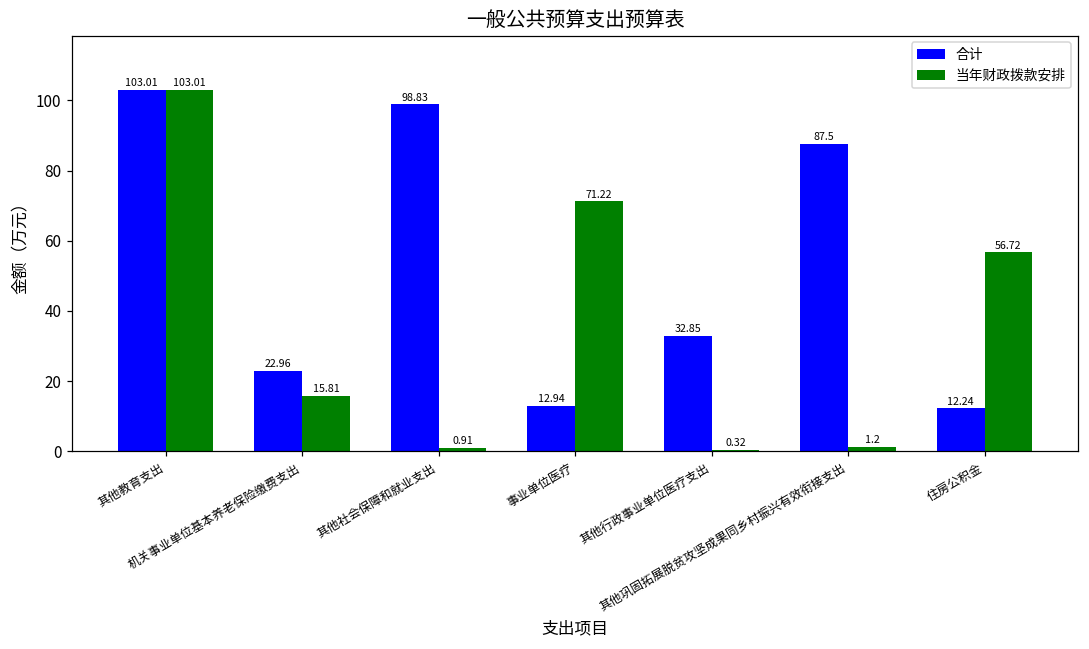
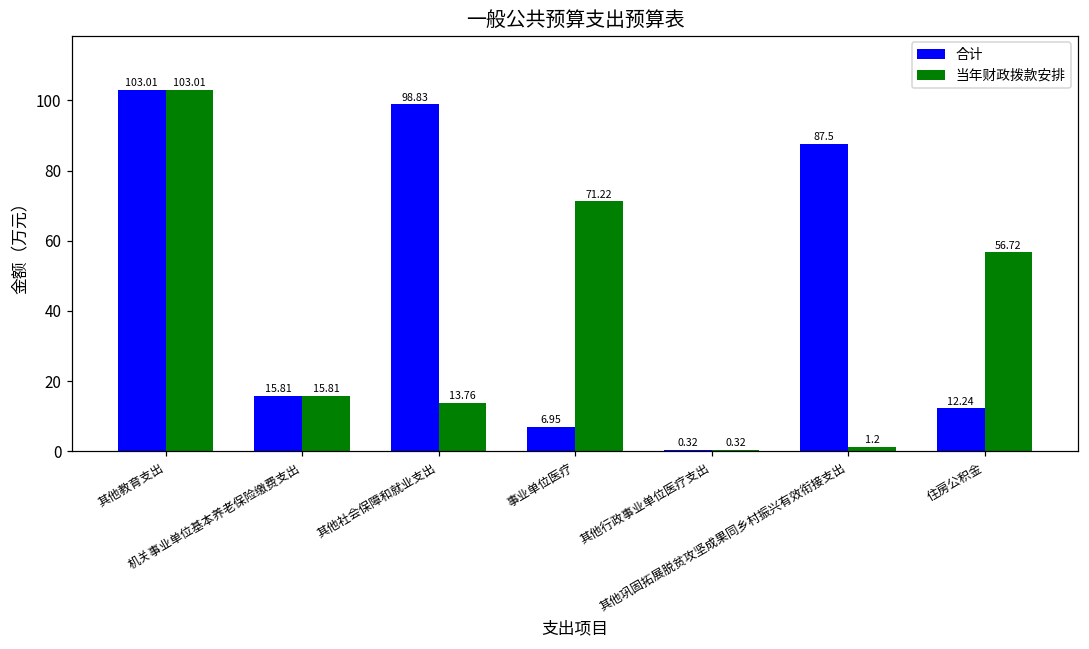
  {
    "合计": {
      "其他教育支出": 103.01,
-     "机关事业单位基本养老保险缴费支出": 22.96,
+     "机关事业单位基本养老保险缴费支出": 15.81,
      "其他社会保障和就业支出": 98.83,
-     "事业单位医疗": 12.94,
-     "其他行政事业单位医疗支出": 32.85,
+     "事业单位医疗": 6.95,
+     "其他行政事业单位医疗支出": 0.32,
      "其他巩固拓展脱贫攻坚成果同乡村振兴有效衔接支出": 87.5,
      "住房公积金": 12.24
    },
    "当年财政拨款安排": {
      "其他教育支出": 103.01,
      "机关事业单位基本养老保险缴费支出": 15.81,
-     "其他社会保障和就业支出": 0.91,
+     "其他社会保障和就业支出": 13.76,
      "事业单位医疗": 71.22,
      "其他行政事业单位医疗支出": 0.32,
      "其他巩固拓展脱贫攻坚成果同乡村振兴有效衔接支出": 1.2,
      "住房公积金": 56.72
    }
  }
